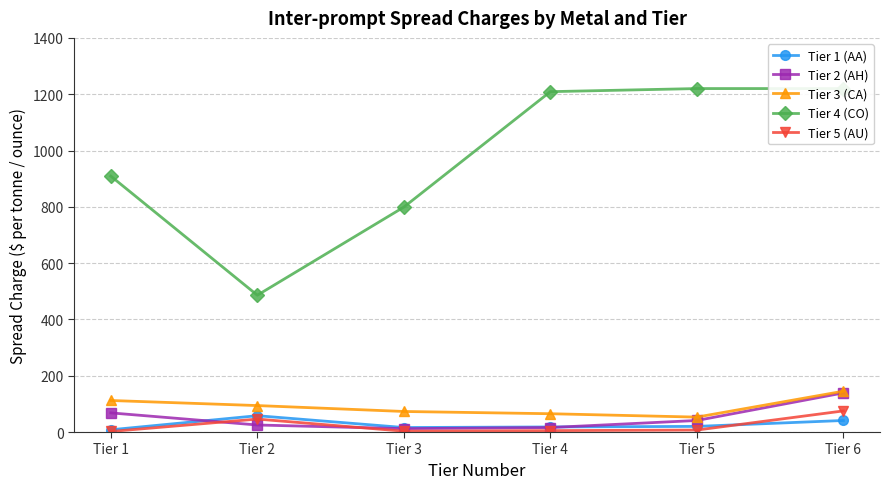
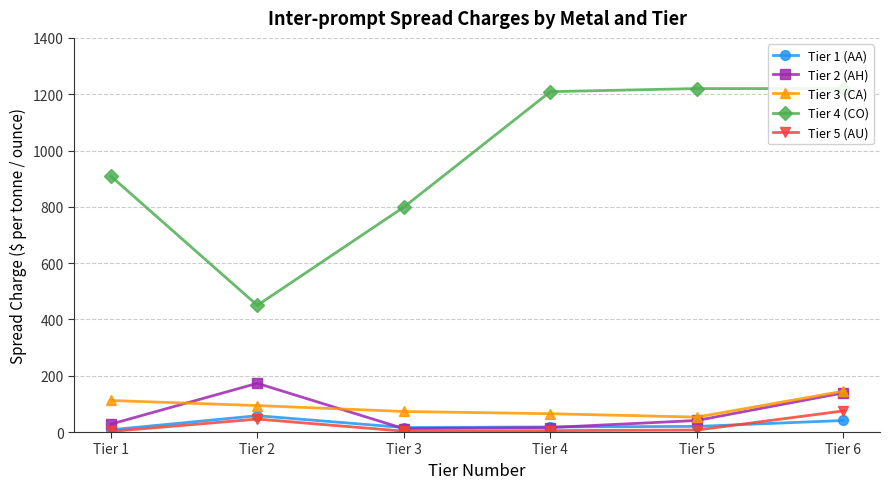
  {
    "Tier 1 (AA)": {
      "Tier 2": 60,
      "Tier 5": 20,
      "Tier 6": 40
    },
    "Tier 2 (AH)": {
-     "Tier 1": 70,
-     "Tier 2": 30,
+     "Tier 1": 30,
+     "Tier 2": 170,
      "Tier 5": 40
    },
    "Tier 3 (CA)": {
      "Tier 1": 110,
      "Tier 2": 90,
      "Tier 3": 70,
      "Tier 4": 70,
      "Tier 5": 50
    },
    "Tier 4 (CO)": {
      "Tier 1": 910,
-     "Tier 2": 490,
+     "Tier 2": 450,
      "Tier 3": 800,
      "Tier 4": 1210,
      "Tier 5": 1220
    },
    "Tier 5 (AU)": {
      "Tier 2": 50,
      "Tier 3": 0,
      "Tier 4": 10,
      "Tier 5": 10,
      "Tier 6": 80
    }
  }
